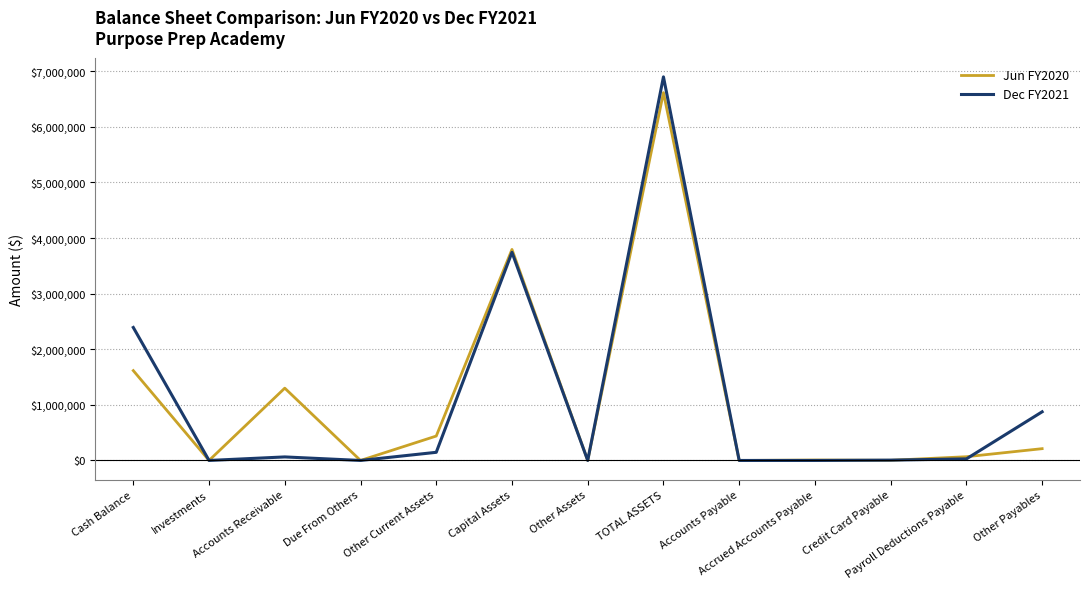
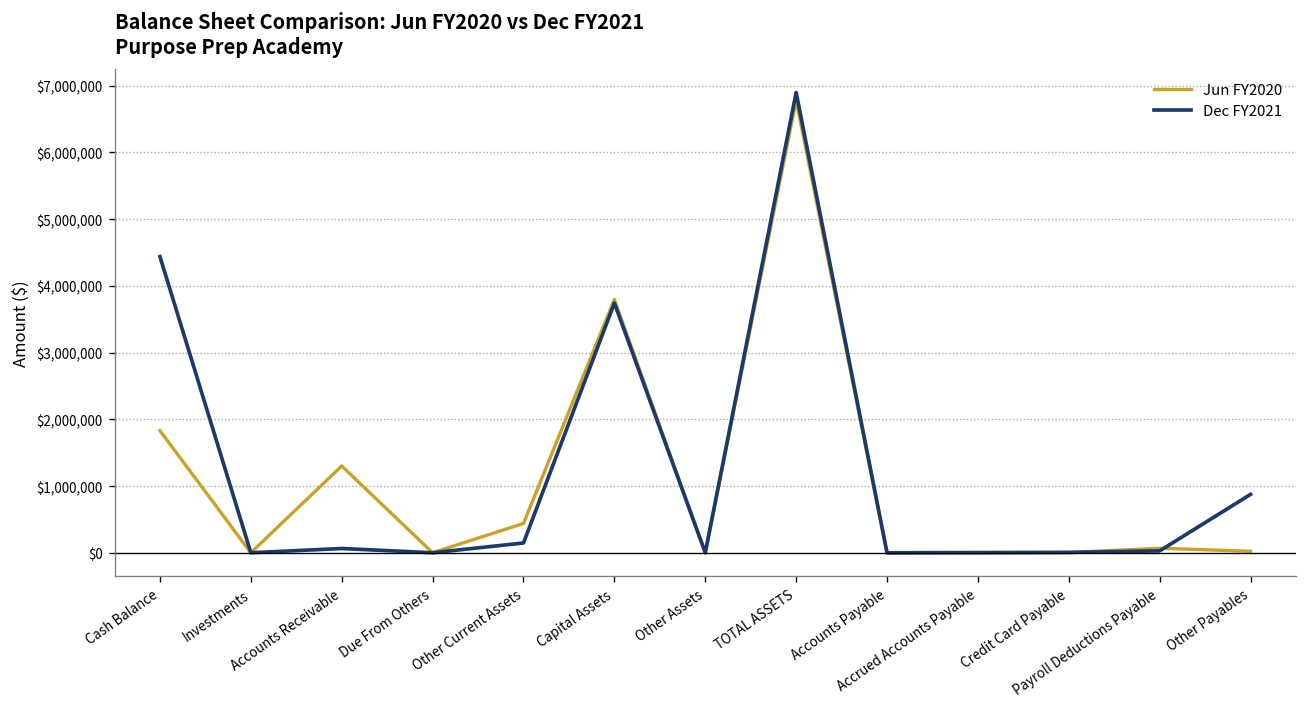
  {
    "Jun FY2020": {
-     "Cash Balance": "$1,600,000",
+     "Cash Balance": "$1,800,000",
      "Accounts Receivable": "$1,300,000",
      "Other Current Assets": "$400,000",
      "Capital Assets": "$3,800,000",
-     "TOTAL ASSETS": "$6,600,000",
-     "Other Payables": "$200,000"
+     "TOTAL ASSETS": "$6,800,000",
+     "Other Payables": "$0"
    },
    "Dec FY2021": {
-     "Cash Balance": "$2,400,000",
+     "Cash Balance": "$4,400,000",
      "Accounts Receivable": "$100,000",
      "Other Current Assets": "$100,000",
      "Capital Assets": "$3,700,000",
      "TOTAL ASSETS": "$6,900,000",
      "Other Payables": "$900,000"
    }
  }
